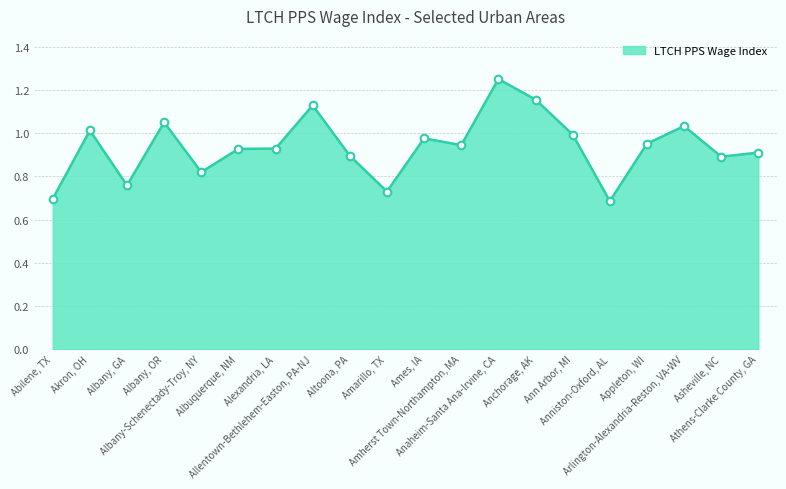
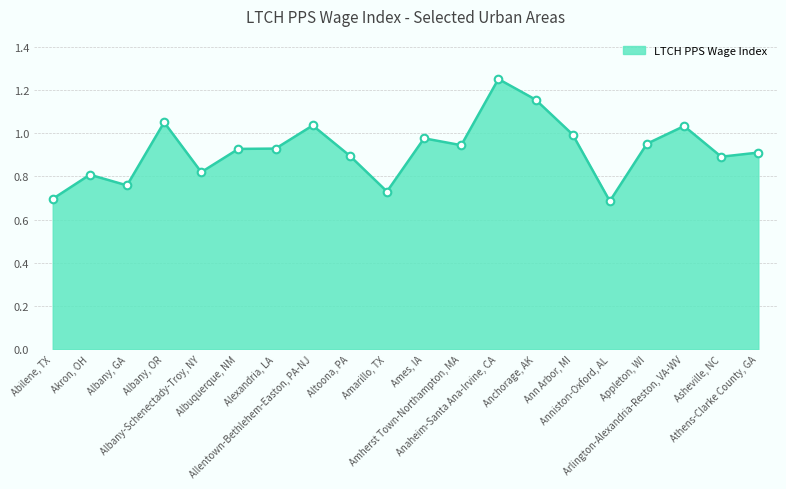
  {
    "Abilene, TX": 0.70,
-   "Akron, OH": 1.01,
+   "Akron, OH": 0.81,
    "Albany, GA": 0.76,
    "Albany, OR": 1.05,
    "Albany-Schenectady-Troy, NY": 0.82,
    "Albuquerque, NM": 0.93,
    "Alexandria, LA": 0.93,
-   "Allentown-Bethlehem-Easton, PA-NJ": 1.13,
+   "Allentown-Bethlehem-Easton, PA-NJ": 1.04,
    "Altoona, PA": 0.90,
    "Amarillo, TX": 0.73,
    "Ames, IA": 0.98,
    "Amherst Town-Northampton, MA": 0.94,
    "Anaheim-Santa Ana-Irvine, CA": 1.25,
    "Anchorage, AK": 1.16,
    "Ann Arbor, MI": 0.99,
    "Anniston-Oxford, AL": 0.69,
    "Appleton, WI": 0.95,
    "Arlington-Alexandria-Reston, VA-WV": 1.03,
    "Asheville, NC": 0.89,
    "Athens-Clarke County, GA": 0.91
  }
